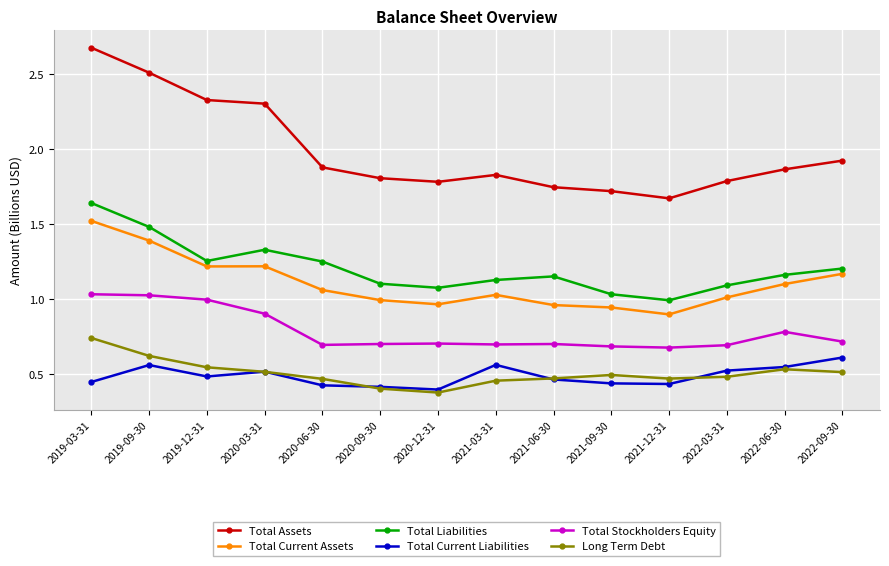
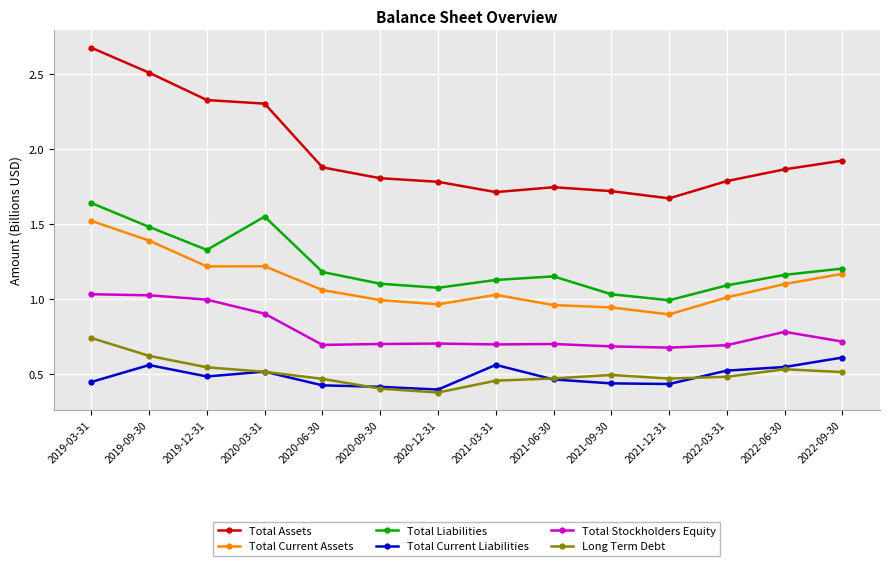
  {
    "Total Assets": {
      "2019-03-31": 2.67,
      "2019-09-30": 2.51,
      "2019-12-31": 2.33,
      "2020-03-31": 2.30,
      "2020-06-30": 1.88,
      "2020-09-30": 1.81,
      "2020-12-31": 1.78,
-     "2021-03-31": 1.83,
+     "2021-03-31": 1.71,
      "2021-06-30": 1.75,
      "2021-09-30": 1.72,
      "2021-12-31": 1.67,
      "2022-03-31": 1.79,
      "2022-06-30": 1.86,
      "2022-09-30": 1.92
    },
    "Total Current Assets": {
      "2019-03-31": 1.52,
      "2019-09-30": 1.39,
      "2019-12-31": 1.22,
      "2020-03-31": 1.22,
      "2020-06-30": 1.06,
      "2020-09-30": 0.99,
      "2020-12-31": 0.97,
      "2021-03-31": 1.03,
      "2021-06-30": 0.96,
      "2021-09-30": 0.95,
      "2021-12-31": 0.90,
      "2022-03-31": 1.01,
      "2022-06-30": 1.10,
      "2022-09-30": 1.17
    },
    "Total Liabilities": {
      "2019-03-31": 1.64,
      "2019-09-30": 1.48,
-     "2019-12-31": 1.25,
-     "2020-03-31": 1.33,
-     "2020-06-30": 1.25,
+     "2019-12-31": 1.33,
+     "2020-03-31": 1.55,
+     "2020-06-30": 1.18,
      "2020-09-30": 1.10,
      "2020-12-31": 1.08,
      "2021-03-31": 1.13,
      "2021-06-30": 1.15,
      "2021-09-30": 1.03,
      "2021-12-31": 0.99,
      "2022-03-31": 1.09,
      "2022-06-30": 1.16,
      "2022-09-30": 1.20
    },
    "Total Current Liabilities": {
      "2019-03-31": 0.45,
      "2019-09-30": 0.56,
      "2019-12-31": 0.49,
      "2020-06-30": 0.43,
      "2020-12-31": 0.40,
      "2021-03-31": 0.56,
      "2021-09-30": 0.44,
      "2021-12-31": 0.44,
      "2022-03-31": 0.53,
      "2022-09-30": 0.61
    },
    "Total Stockholders Equity": {
      "2019-03-31": 1.03,
      "2019-09-30": 1.03,
      "2019-12-31": 1.00,
      "2020-03-31": 0.90,
      "2020-06-30": 0.70,
      "2020-09-30": 0.70,
      "2020-12-31": 0.71,
      "2021-03-31": 0.70,
      "2021-06-30": 0.70,
      "2021-09-30": 0.69,
      "2021-12-31": 0.68,
      "2022-03-31": 0.69,
      "2022-06-30": 0.78,
      "2022-09-30": 0.72
    },
    "Long Term Debt": {
      "2019-03-31": 0.74,
      "2019-09-30": 0.62,
      "2019-12-31": 0.55,
      "2020-06-30": 0.47,
      "2020-12-31": 0.38,
      "2021-03-31": 0.46,
      "2021-09-30": 0.50,
      "2021-12-31": 0.47,
      "2022-03-31": 0.48,
      "2022-09-30": 0.52
    }
  }
